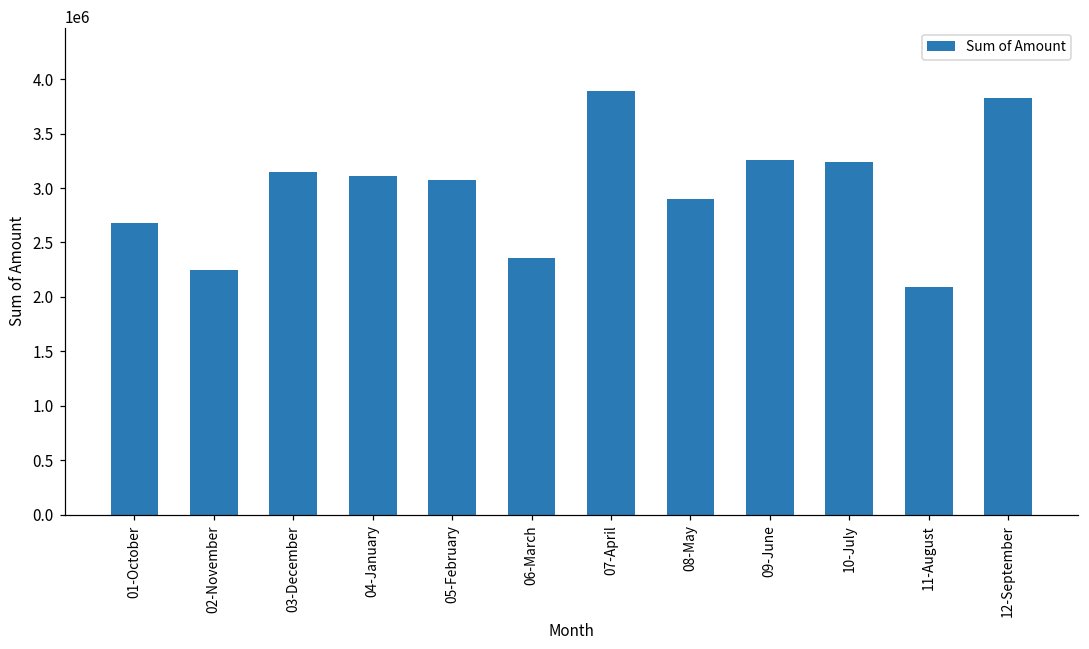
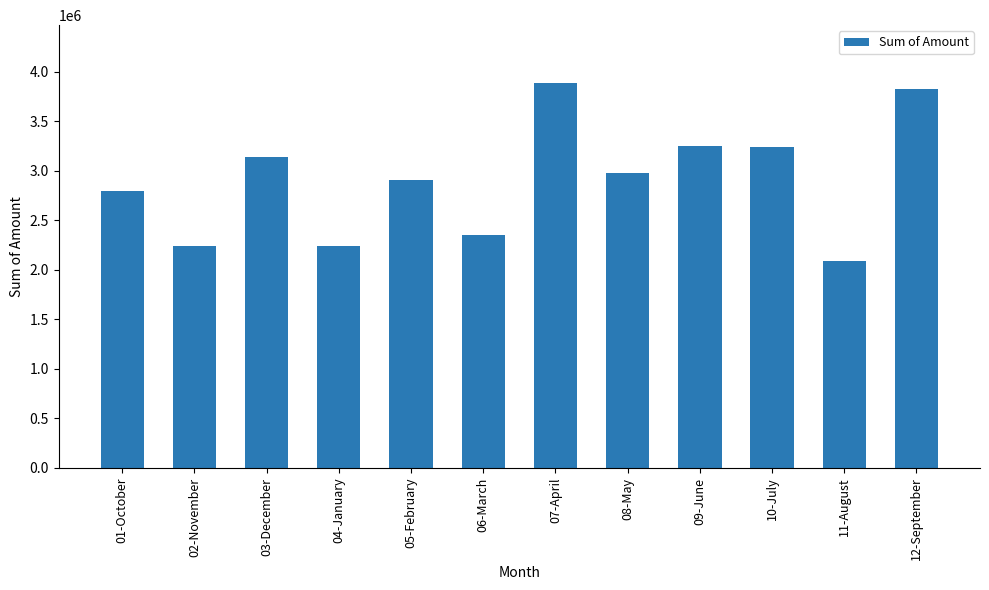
  {
-   "01-October": 2700000,
+   "01-October": 2800000,
    "02-November": 2200000,
    "03-December": 3100000,
-   "04-January": 3100000,
-   "05-February": 3100000,
+   "04-January": 2200000,
+   "05-February": 2900000,
    "06-March": 2400000,
    "07-April": 3900000,
-   "08-May": 2900000,
+   "08-May": 3000000,
    "09-June": 3300000,
    "10-July": 3200000,
    "11-August": 2100000,
    "12-September": 3800000
  }
